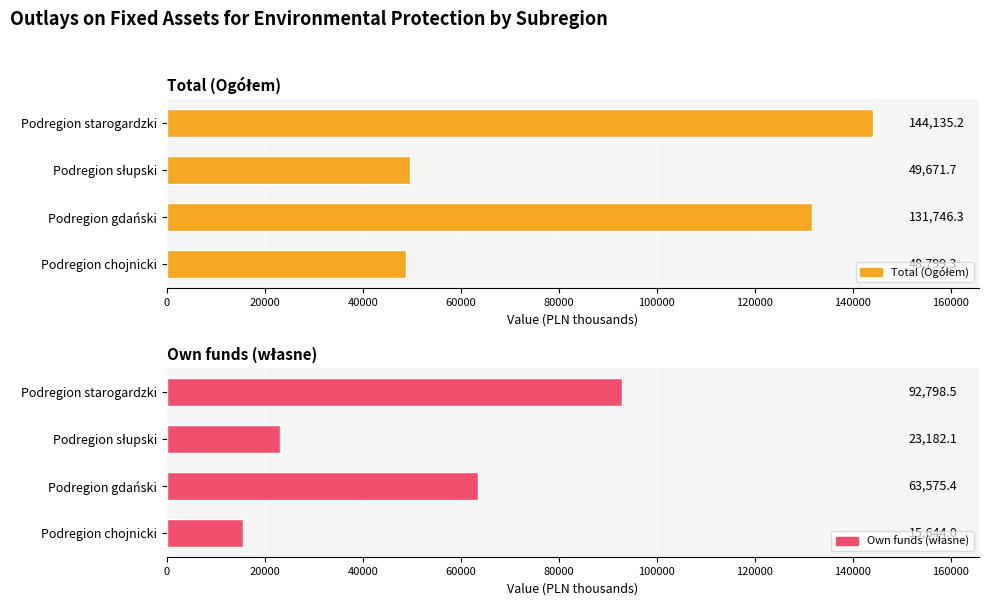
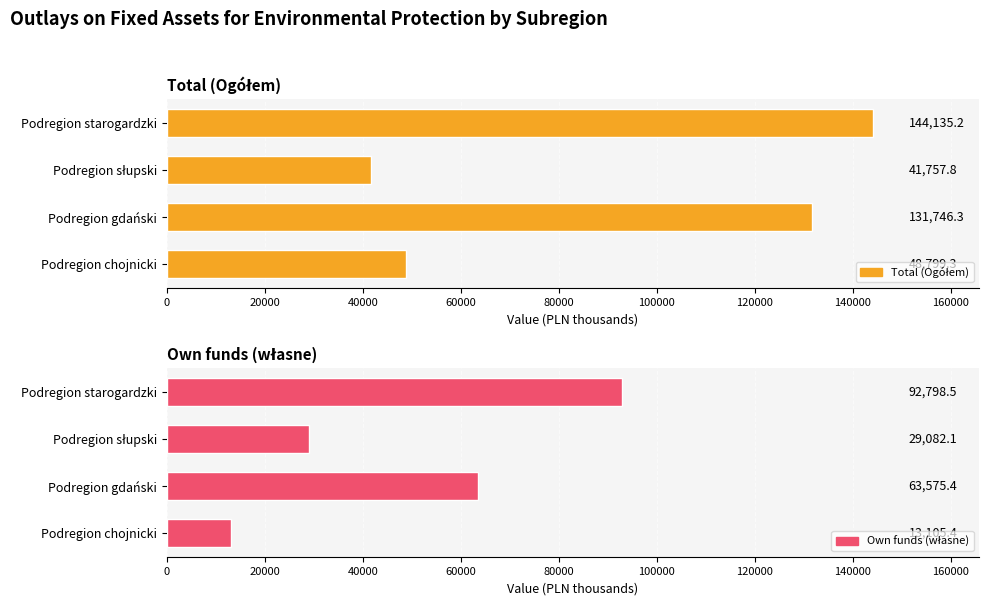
  {
    "Total (Ogółem)": {
-     "Podregion słupski": "49,671.7"
+     "Podregion słupski": "41,757.8"
    },
    "Own funds (własne)": {
-     "Podregion słupski": "23,182.1",
-     "Podregion chojnicki": "16000"
+     "Podregion słupski": "29,082.1",
+     "Podregion chojnicki": "13000"
    }
  }
